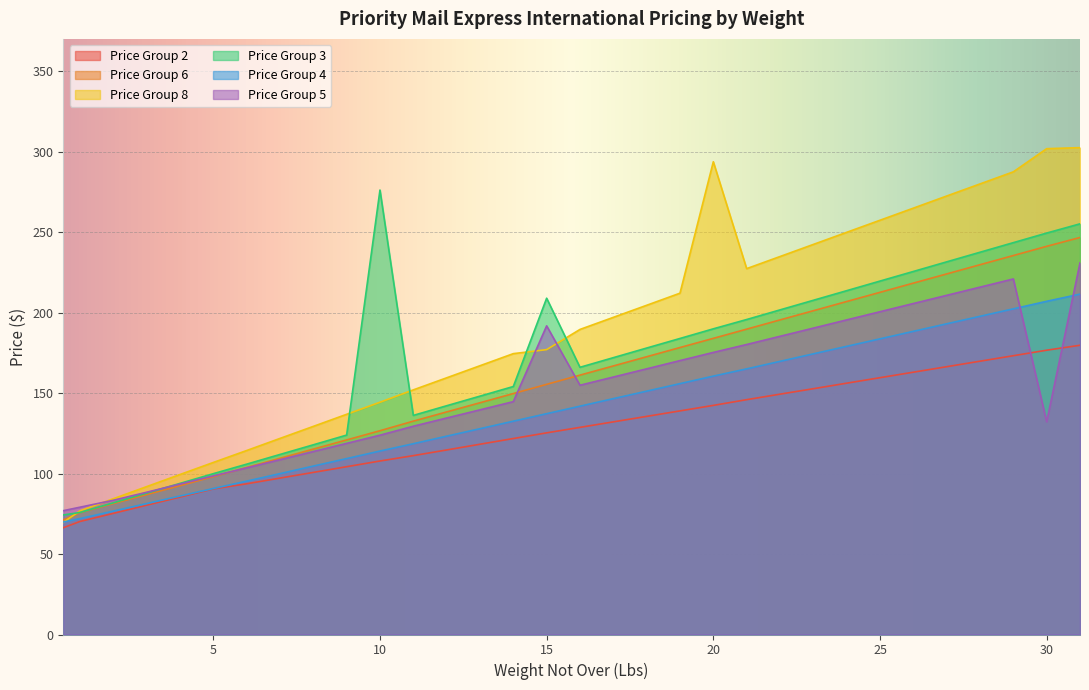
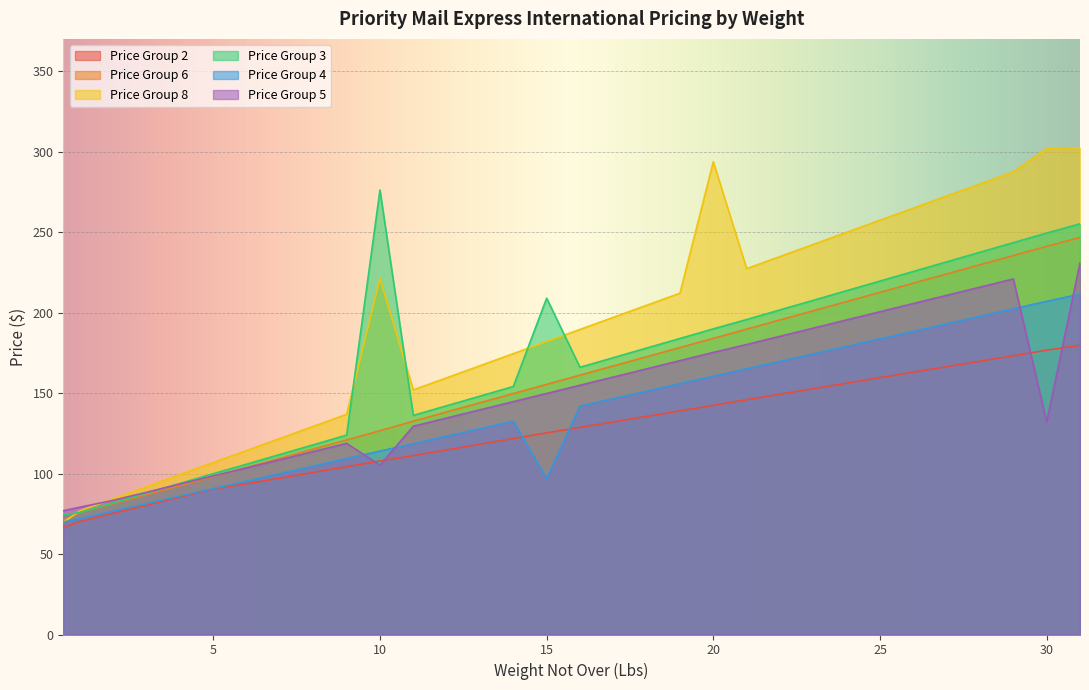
  {
    "Price Group 8": {
      "5": 107,
-     "10": 144,
-     "15": 177,
+     "10": 221,
+     "15": 182,
      "20": 294,
      "25": 257,
      "30": 302
    },
    "Price Group 3": {
      "10": 276,
      "15": 209,
      "20": 190,
      "25": 220,
      "30": 249
    },
    "Price Group 4": {
      "10": 114,
-     "15": 137,
+     "15": 97,
      "20": 161,
      "25": 184,
      "30": 207
    },
    "Price Group 5": {
-     "10": 124,
-     "15": 192,
+     "10": 105,
+     "15": 150,
      "20": 175,
      "25": 201,
      "30": 132
    }
  }
